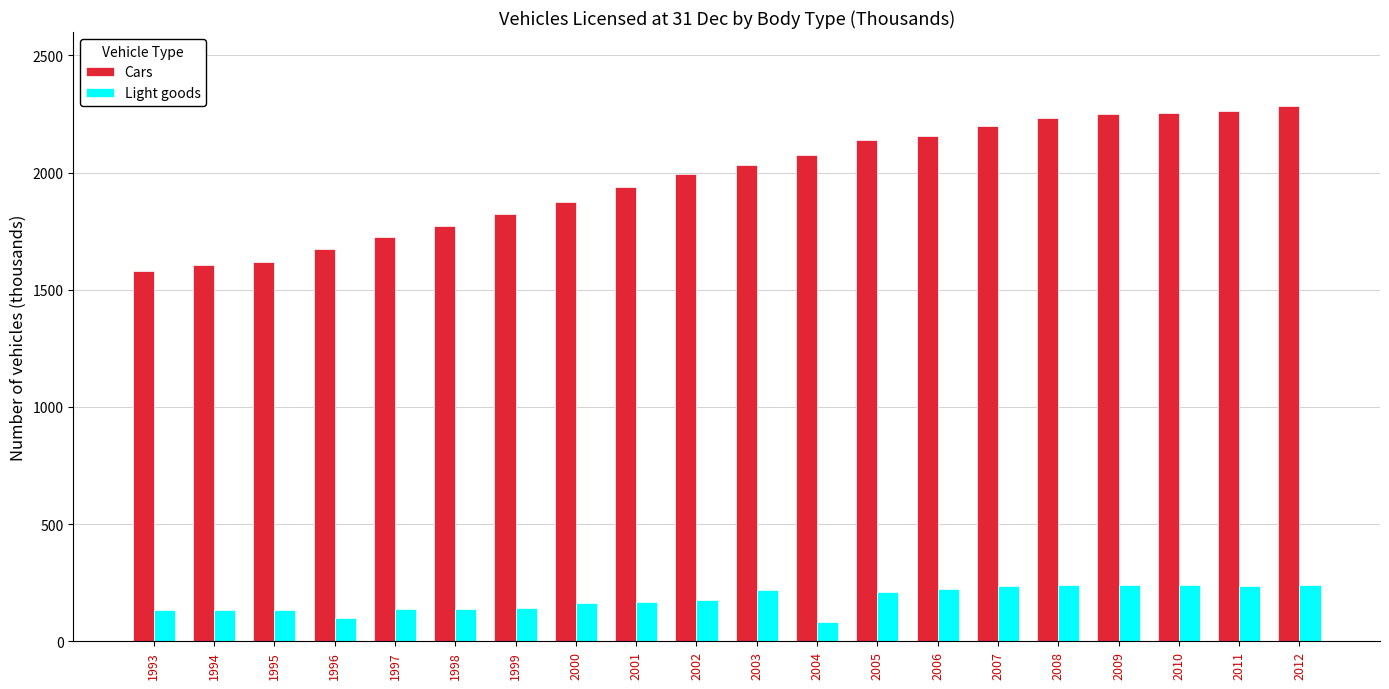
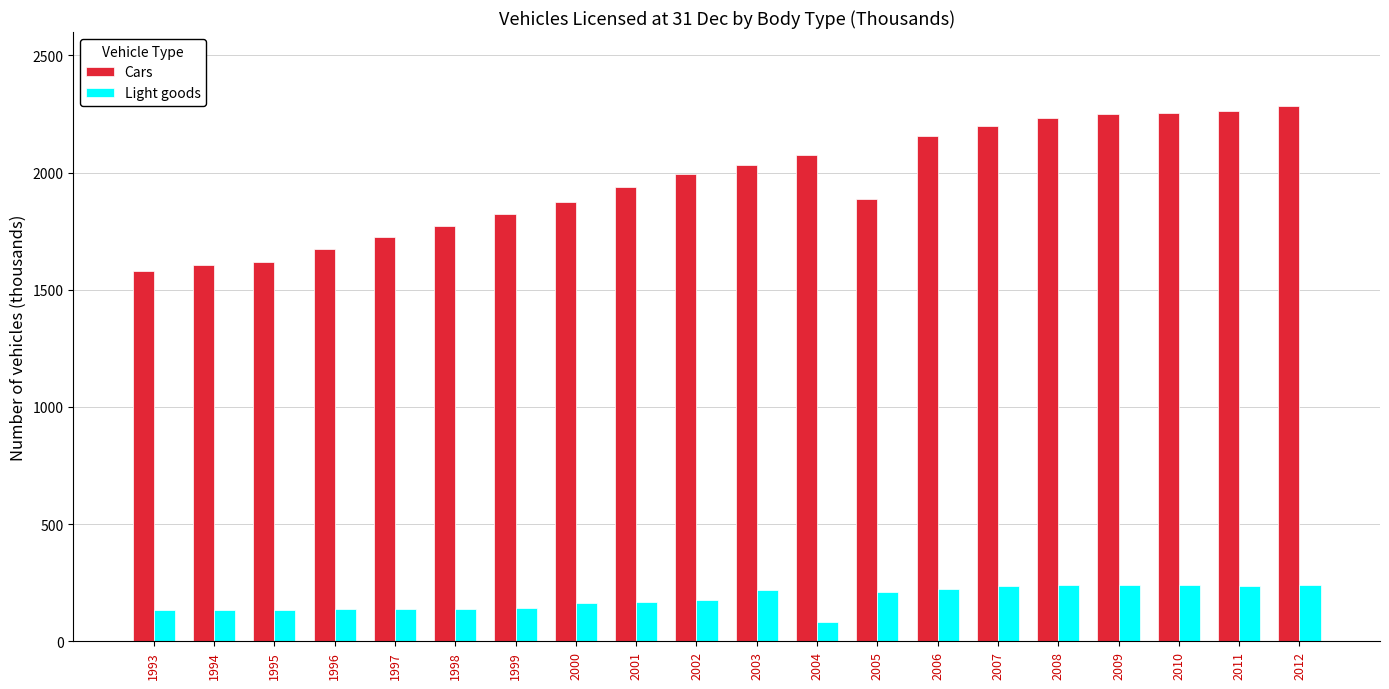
  {
    "Cars": {
      "1993": 1580,
      "1994": 1610,
      "1995": 1620,
      "1996": 1670,
      "1997": 1730,
      "1998": 1770,
      "1999": 1820,
      "2000": 1880,
      "2001": 1940,
      "2002": 1990,
      "2003": 2030,
      "2004": 2080,
-     "2005": 2140,
+     "2005": 1890,
      "2006": 2160,
      "2007": 2200,
      "2008": 2230,
      "2009": 2250,
      "2010": 2250,
      "2011": 2260,
      "2012": 2290
    },
    "Light goods": {
      "1993": 130,
      "1994": 130,
      "1995": 130,
-     "1996": 100,
+     "1996": 140,
      "1997": 140,
      "1998": 140,
      "1999": 140,
      "2000": 160,
      "2001": 170,
      "2002": 170,
      "2003": 220,
      "2004": 80,
      "2005": 210,
      "2006": 220,
      "2007": 230,
      "2008": 240,
      "2009": 240,
      "2010": 240,
      "2011": 240,
      "2012": 240
    }
  }
